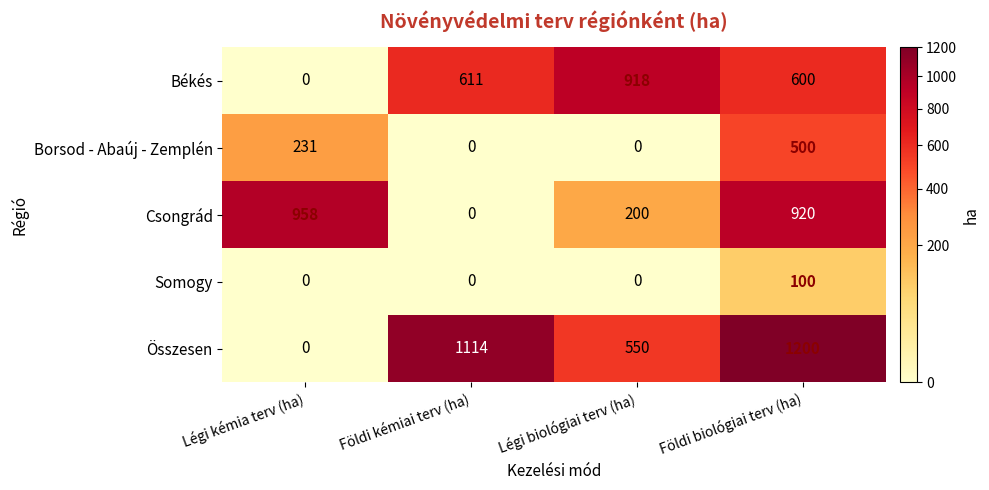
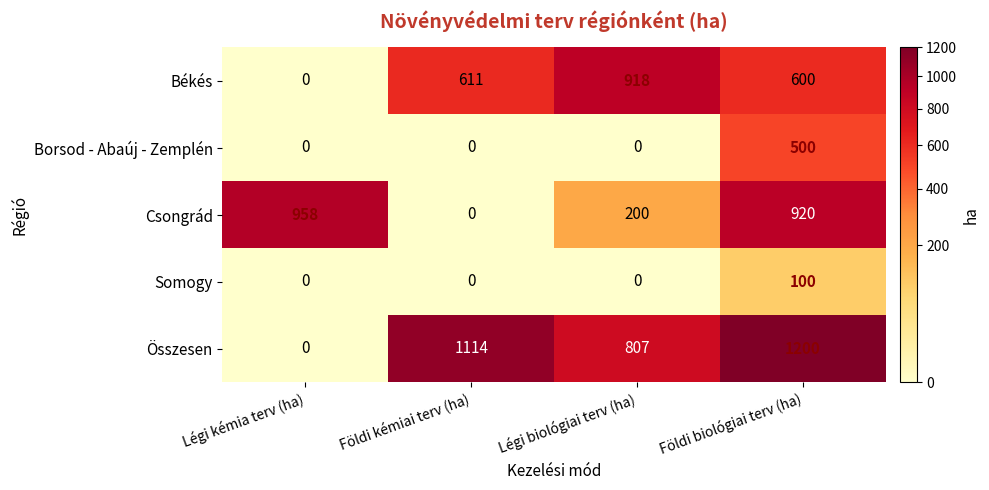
  {
    "Békés": {
      "Légi kémia terv (ha)": 0,
      "Földi kémiai terv (ha)": 611,
      "Légi biológiai terv (ha)": 918,
      "Földi biológiai terv (ha)": 600
    },
    "Borsod - Abaúj - Zemplén": {
-     "Légi kémia terv (ha)": 231,
+     "Légi kémia terv (ha)": 0,
      "Földi kémiai terv (ha)": 0,
      "Légi biológiai terv (ha)": 0,
      "Földi biológiai terv (ha)": 500
    },
    "Csongrád": {
      "Földi kémiai terv (ha)": 0,
      "Légi biológiai terv (ha)": 200,
      "Földi biológiai terv (ha)": 920
    },
    "Somogy": {
      "Légi kémia terv (ha)": 0,
      "Földi kémiai terv (ha)": 0,
      "Légi biológiai terv (ha)": 0,
      "Földi biológiai terv (ha)": 100
    },
    "Összesen": {
      "Légi kémia terv (ha)": 0,
      "Földi kémiai terv (ha)": 1114,
-     "Légi biológiai terv (ha)": 550
+     "Légi biológiai terv (ha)": 807
    }
  }
